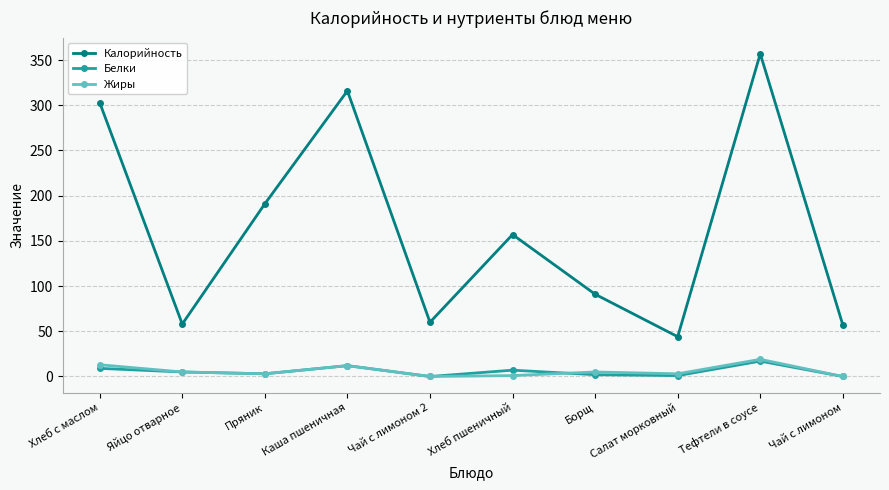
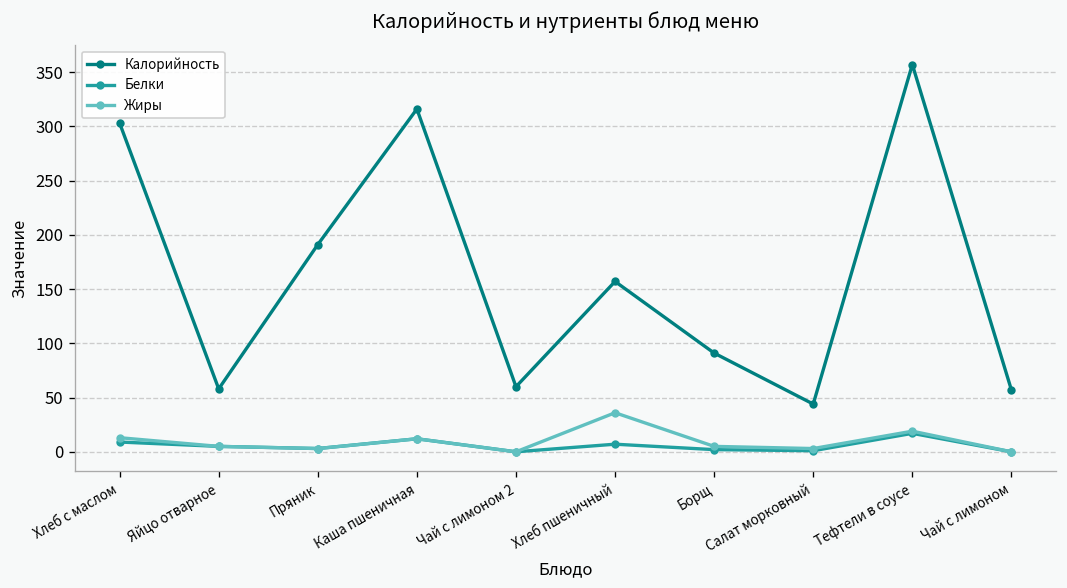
  {
    "Жиры": {
      "Хлеб с маслом": 10,
-     "Хлеб пшеничный": 0,
+     "Хлеб пшеничный": 40,
      "Борщ": 10
    }
  }
